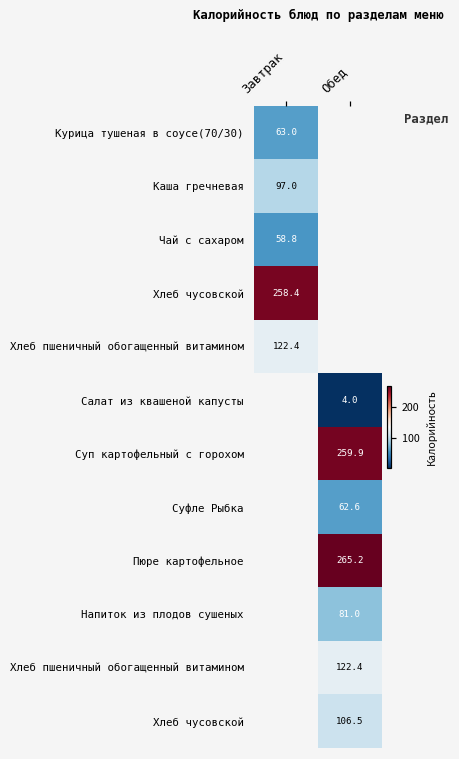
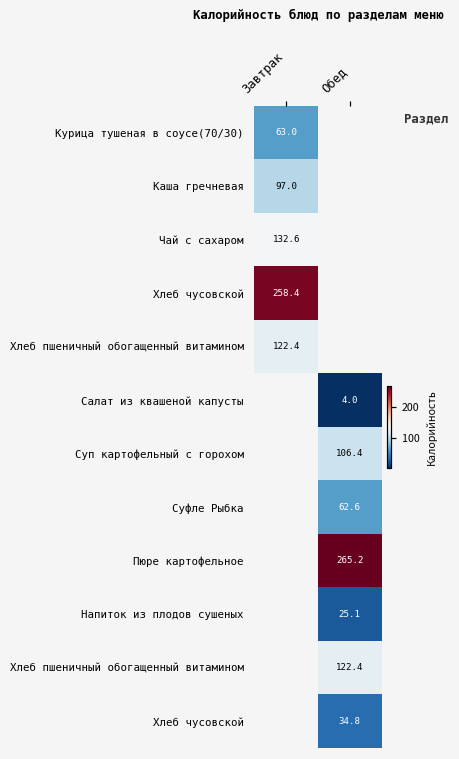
  {
    "Курица тушеная в соусе(70/30)": {
      "Завтрак": 63.0
    },
    "Каша гречневая": {
      "Завтрак": 97.0
    },
    "Чай с сахаром": {
-     "Завтрак": 58.8
+     "Завтрак": 132.6
    },
    "Хлеб чусовской": {
      "Завтрак": 258.4,
-     "Обед": 106.5
+     "Обед": 34.8
    },
    "Хлеб пшеничный обогащенный витамином": {
      "Завтрак": 122.4,
      "Обед": 122.4
    },
    "Салат из квашеной капусты": {
      "Обед": 4.0
    },
    "Суп картофельный с горохом": {
-     "Обед": 259.9
+     "Обед": 106.4
    },
    "Суфле Рыбка": {
      "Обед": 62.6
    },
    "Пюре картофельное": {
      "Обед": 265.2
    },
    "Напиток из плодов сушеных": {
-     "Обед": 81.0
+     "Обед": 25.1
    }
  }
